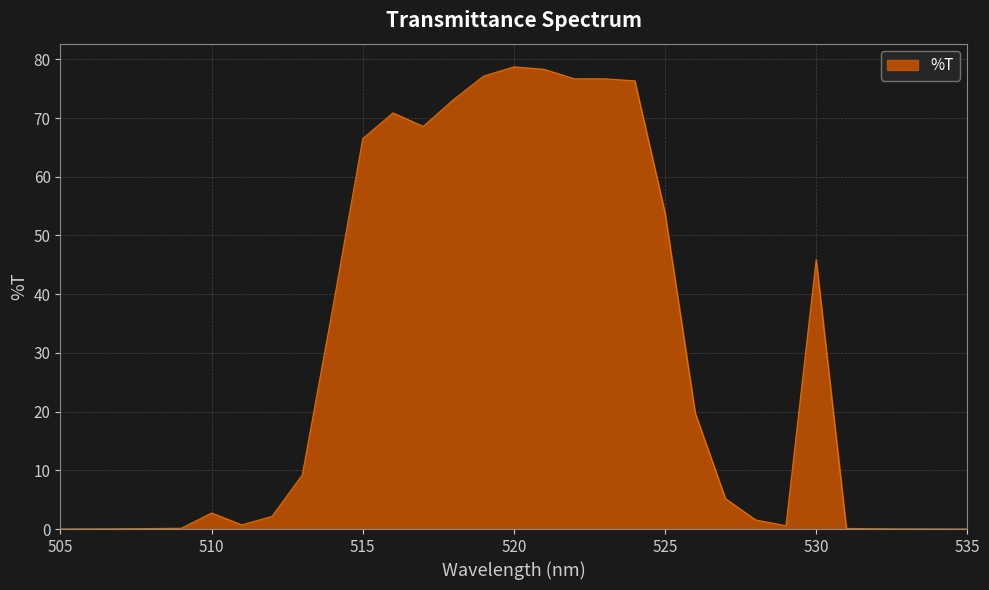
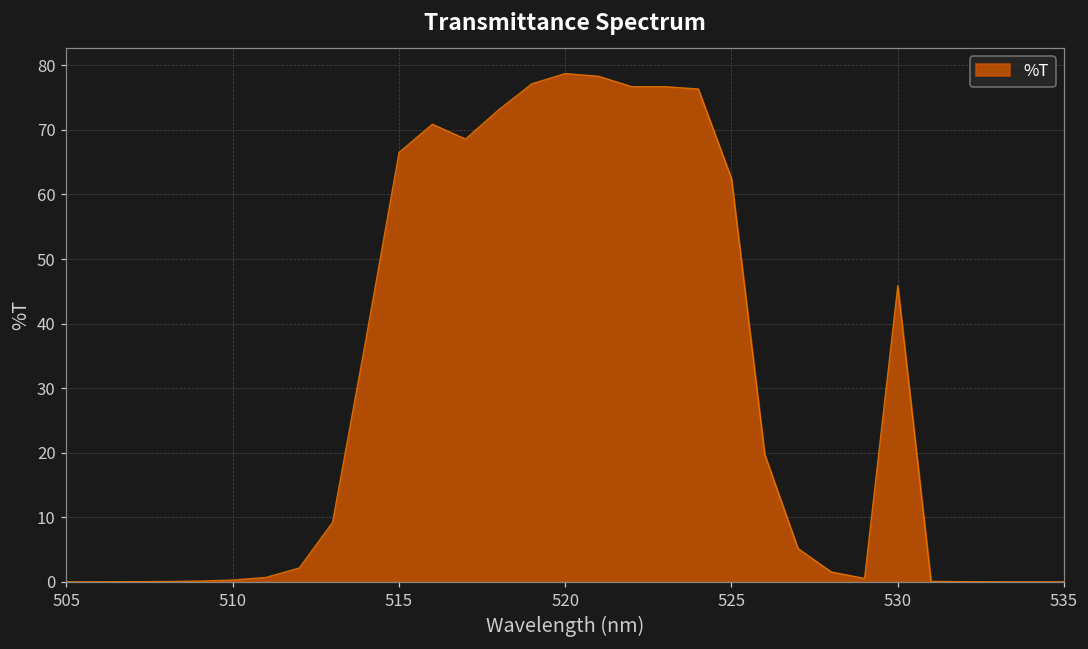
  {
    "505": 0,
-   "510": 3,
+   "510": 0,
    "515": 67,
    "520": 79,
-   "525": 54,
+   "525": 62,
    "530": 46,
    "535": 0
  }
